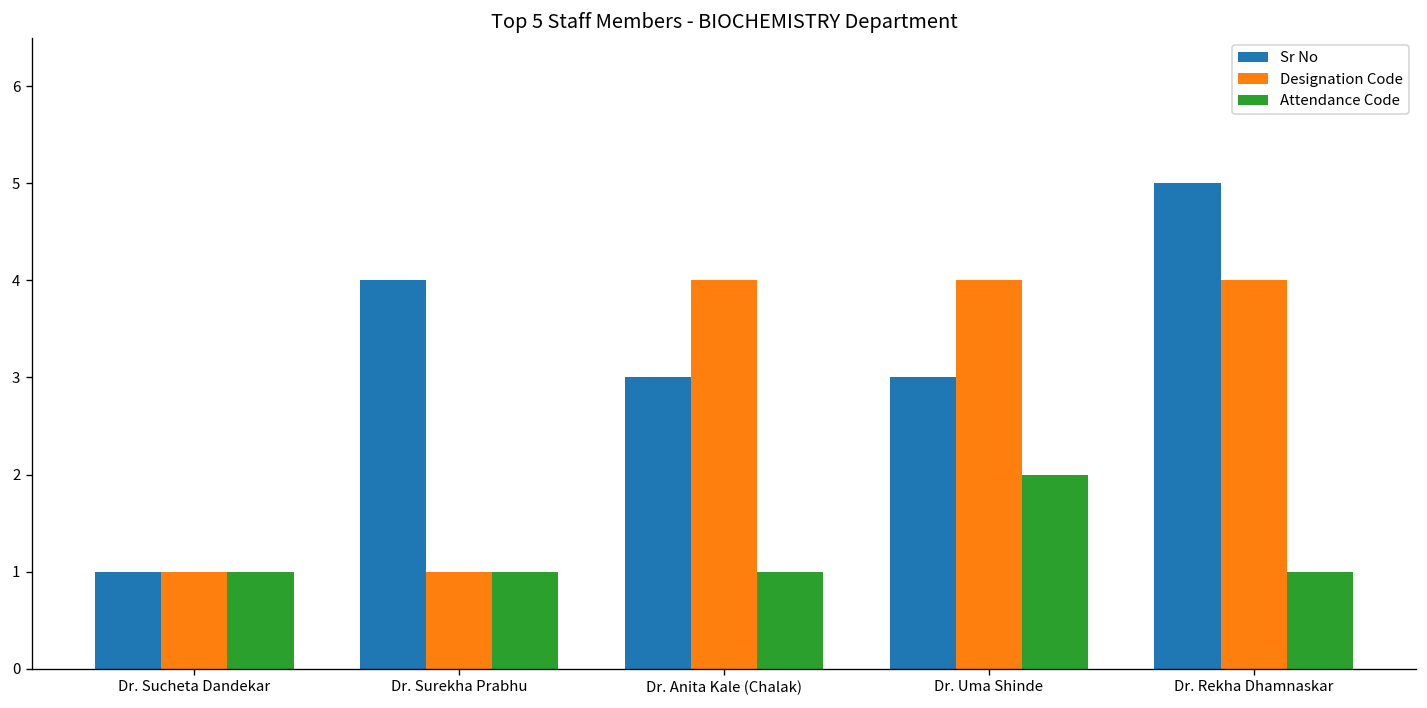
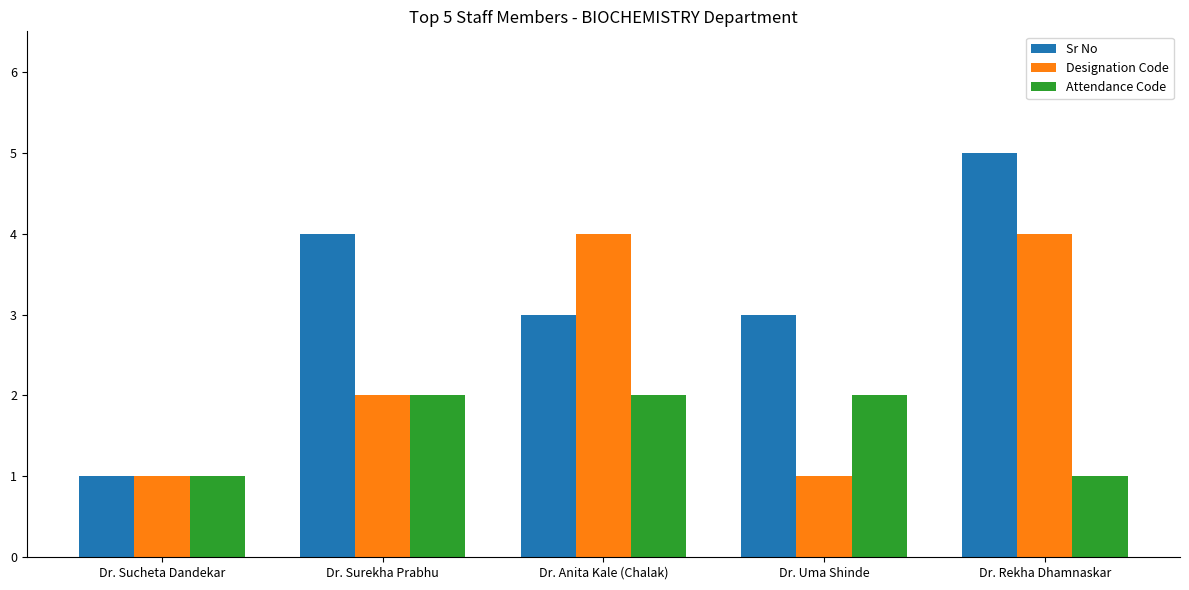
  {
    "Sr No": {
      "Dr. Sucheta Dandekar": 1,
      "Dr. Surekha Prabhu": 4,
      "Dr. Anita Kale (Chalak)": 3,
      "Dr. Uma Shinde": 3,
      "Dr. Rekha Dhamnaskar": 5
    },
    "Designation Code": {
      "Dr. Sucheta Dandekar": 1,
-     "Dr. Surekha Prabhu": 1,
+     "Dr. Surekha Prabhu": 2,
      "Dr. Anita Kale (Chalak)": 4,
-     "Dr. Uma Shinde": 4,
+     "Dr. Uma Shinde": 1,
      "Dr. Rekha Dhamnaskar": 4
    },
    "Attendance Code": {
      "Dr. Sucheta Dandekar": 1,
-     "Dr. Surekha Prabhu": 1,
-     "Dr. Anita Kale (Chalak)": 1,
+     "Dr. Surekha Prabhu": 2,
+     "Dr. Anita Kale (Chalak)": 2,
      "Dr. Uma Shinde": 2,
      "Dr. Rekha Dhamnaskar": 1
    }
  }
